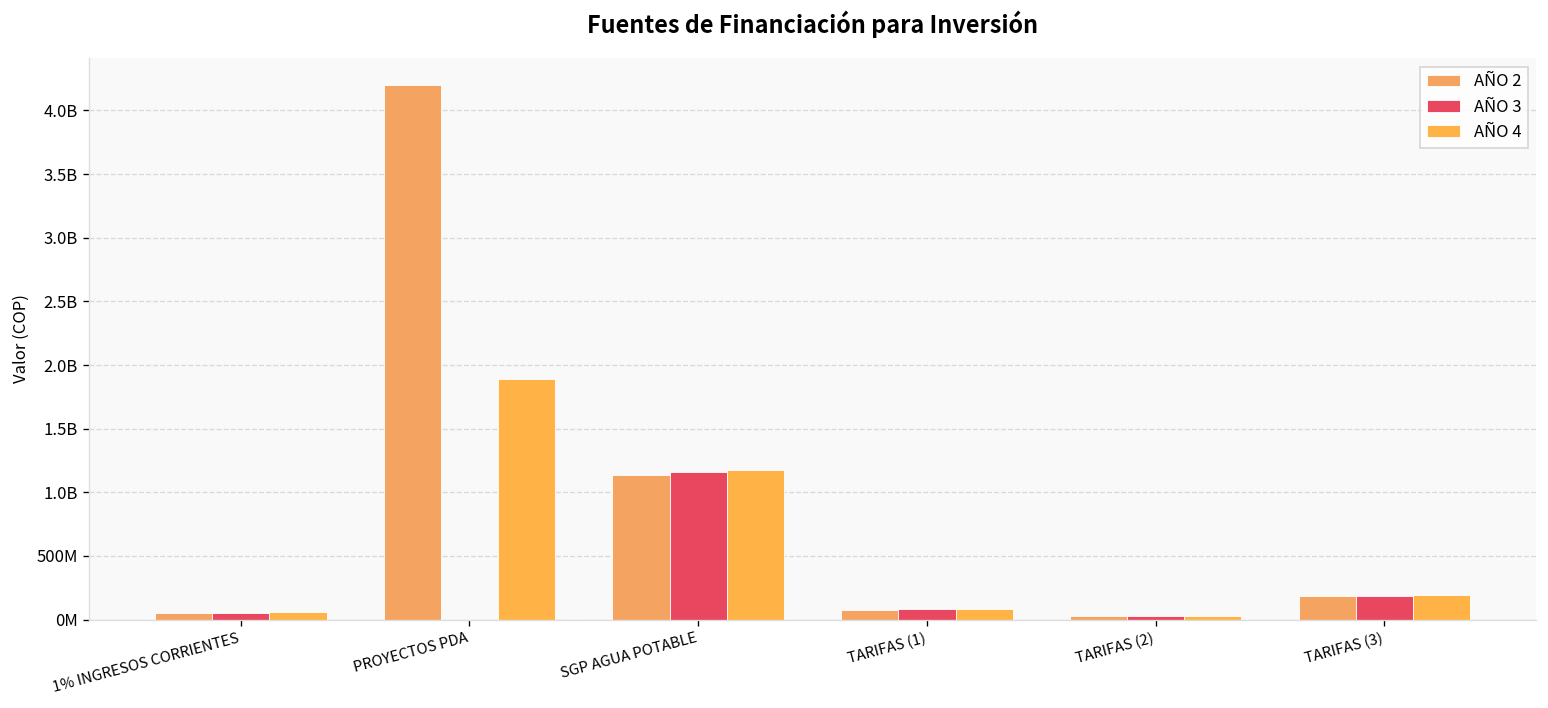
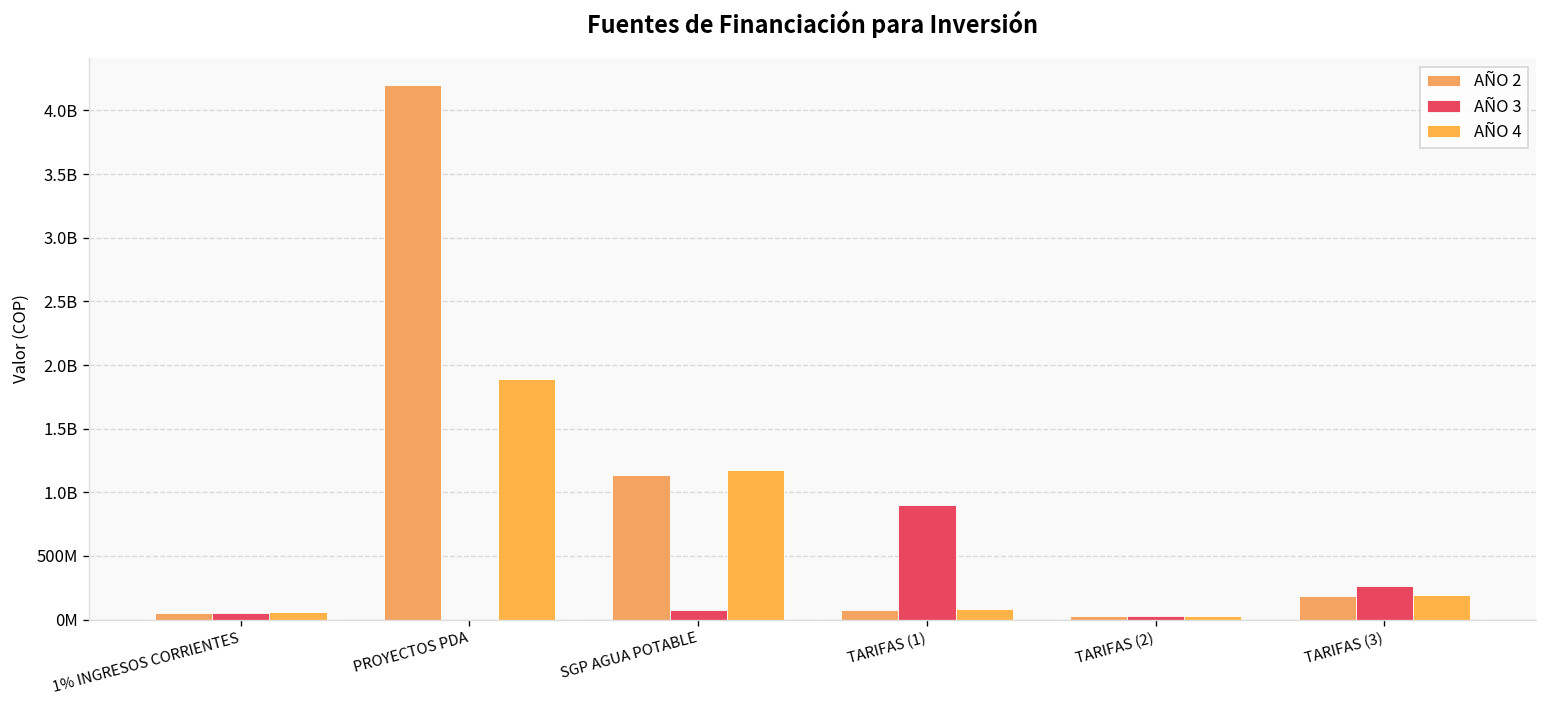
  {
    "AÑO 3": {
      "1% INGRESOS CORRIENTES": 60000000,
-     "SGP AGUA POTABLE": 1160000000,
-     "TARIFAS (1)": 80000000,
+     "SGP AGUA POTABLE": 70000000,
+     "TARIFAS (1)": 900000000,
      "TARIFAS (2)": 30000000,
-     "TARIFAS (3)": 190000000
+     "TARIFAS (3)": 270000000
    }
  }
